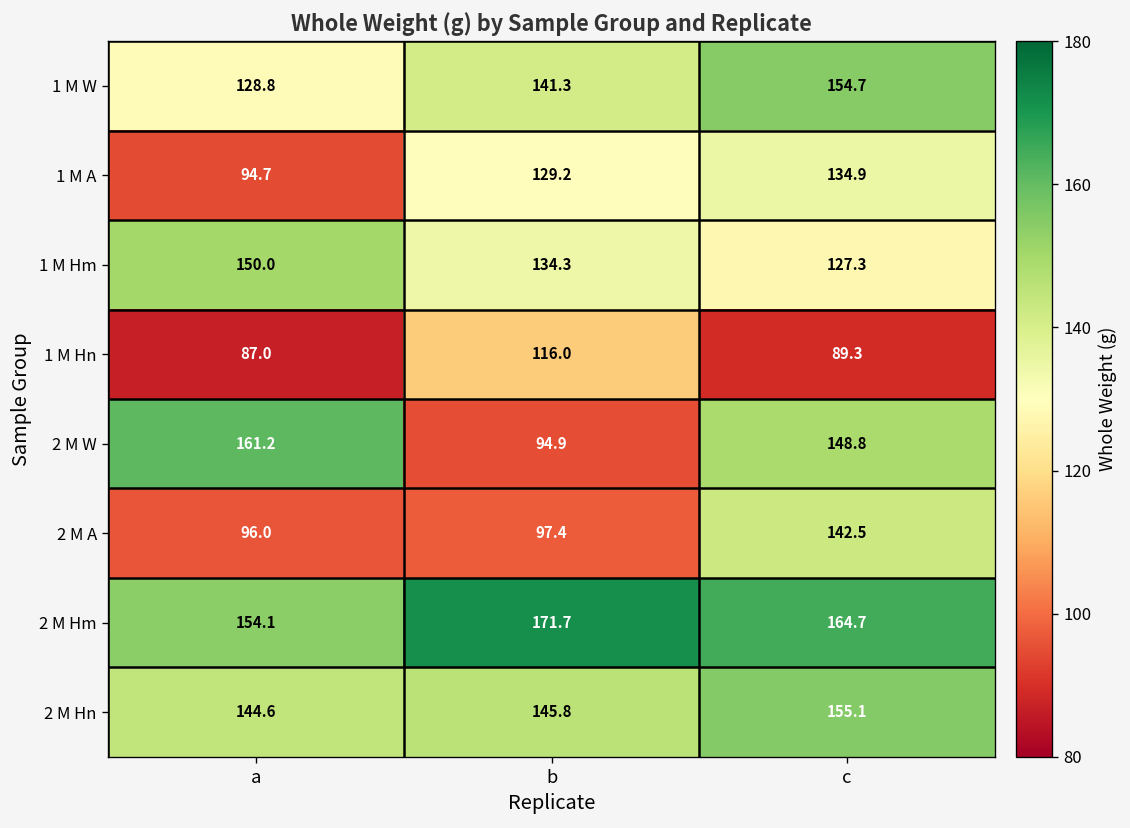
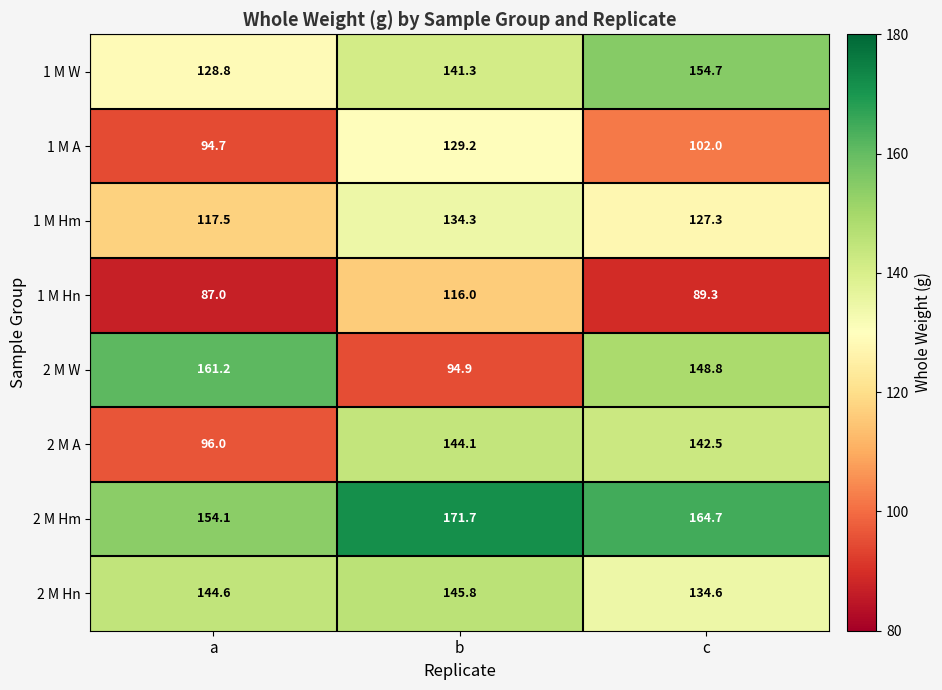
  {
    "1 M W": {
      "a": 128.8,
      "b": 141.3,
      "c": 154.7
    },
    "1 M A": {
      "a": 94.7,
      "b": 129.2,
-     "c": 134.9
+     "c": 102.0
    },
    "1 M Hm": {
-     "a": 150.0,
+     "a": 117.5,
      "b": 134.3,
      "c": 127.3
    },
    "1 M Hn": {
      "a": 87.0,
      "b": 116.0,
      "c": 89.3
    },
    "2 M W": {
      "a": 161.2,
      "b": 94.9,
      "c": 148.8
    },
    "2 M A": {
      "a": 96.0,
-     "b": 97.4,
+     "b": 144.1,
      "c": 142.5
    },
    "2 M Hm": {
      "a": 154.1,
      "b": 171.7,
      "c": 164.7
    },
    "2 M Hn": {
      "a": 144.6,
      "b": 145.8,
-     "c": 155.1
+     "c": 134.6
    }
  }
